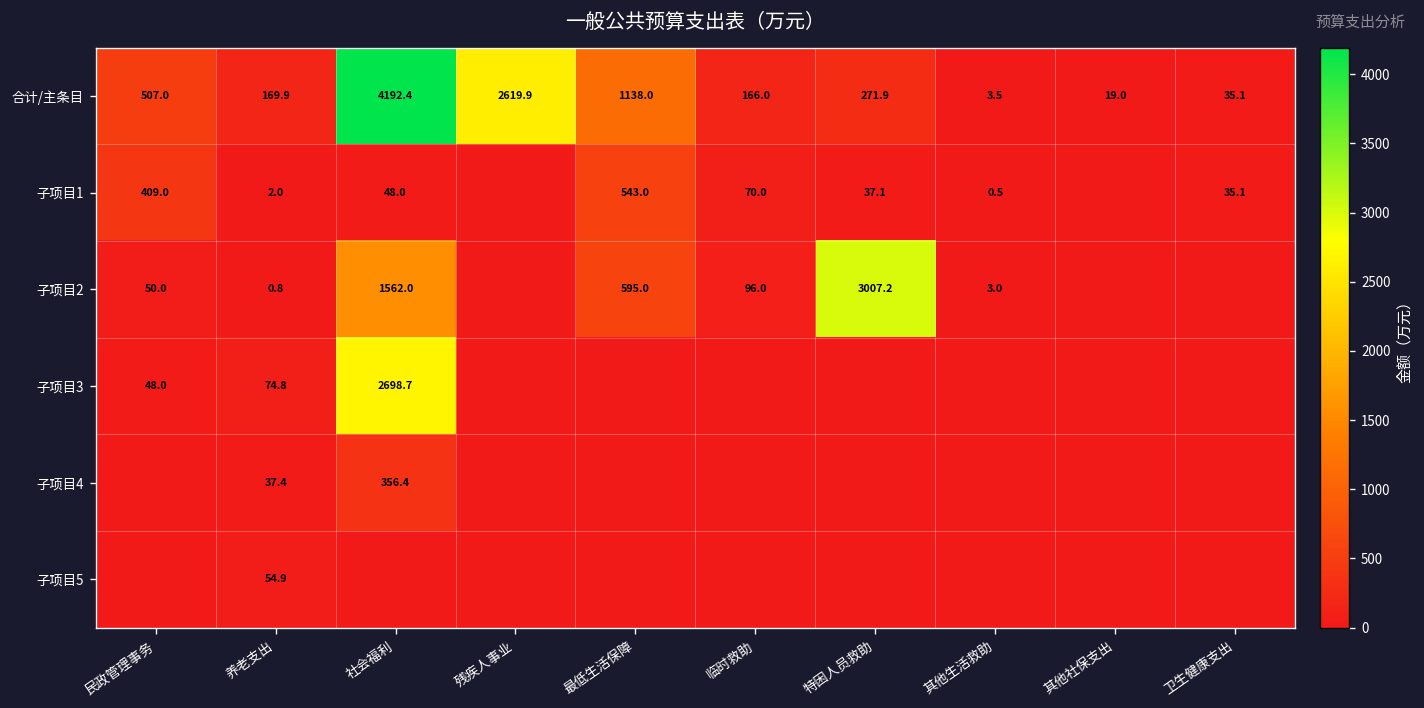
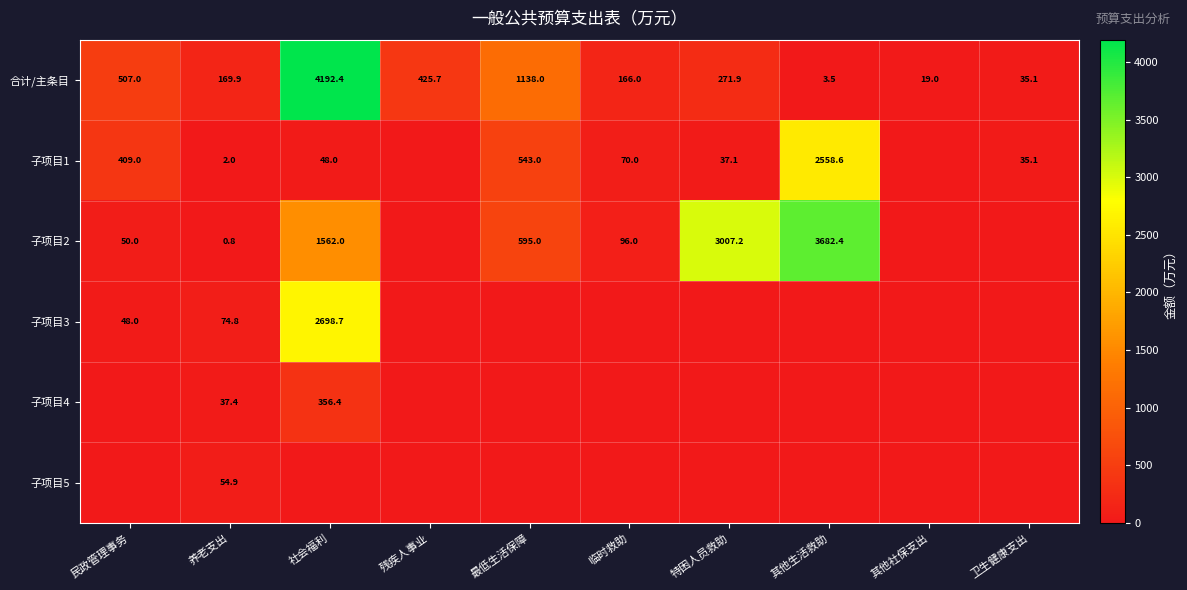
  {
    "合计/主条目": {
      "民政管理事务": 507.0,
      "养老支出": 169.9,
      "社会福利": 4192.4,
-     "残疾人事业": 2619.9,
+     "残疾人事业": 425.7,
      "最低生活保障": 1138.0,
      "临时救助": 166.0,
      "特困人员救助": 271.9,
      "其他生活救助": 3.5,
      "其他社保支出": 19.0,
      "卫生健康支出": 35.1
    },
    "子项目1": {
      "民政管理事务": 409.0,
      "养老支出": 2.0,
      "社会福利": 48.0,
      "最低生活保障": 543.0,
      "临时救助": 70.0,
      "特困人员救助": 37.1,
-     "其他生活救助": 0.5,
+     "其他生活救助": 2558.6,
      "卫生健康支出": 35.1
    },
    "子项目2": {
      "民政管理事务": 50.0,
      "养老支出": 0.8,
      "社会福利": 1562.0,
      "最低生活保障": 595.0,
      "临时救助": 96.0,
      "特困人员救助": 3007.2,
-     "其他生活救助": 3.0
+     "其他生活救助": 3682.4
    },
    "子项目3": {
      "民政管理事务": 48.0,
      "养老支出": 74.8,
      "社会福利": 2698.7
    },
    "子项目4": {
      "养老支出": 37.4,
      "社会福利": 356.4
    },
    "子项目5": {
      "养老支出": 54.9
    }
  }
